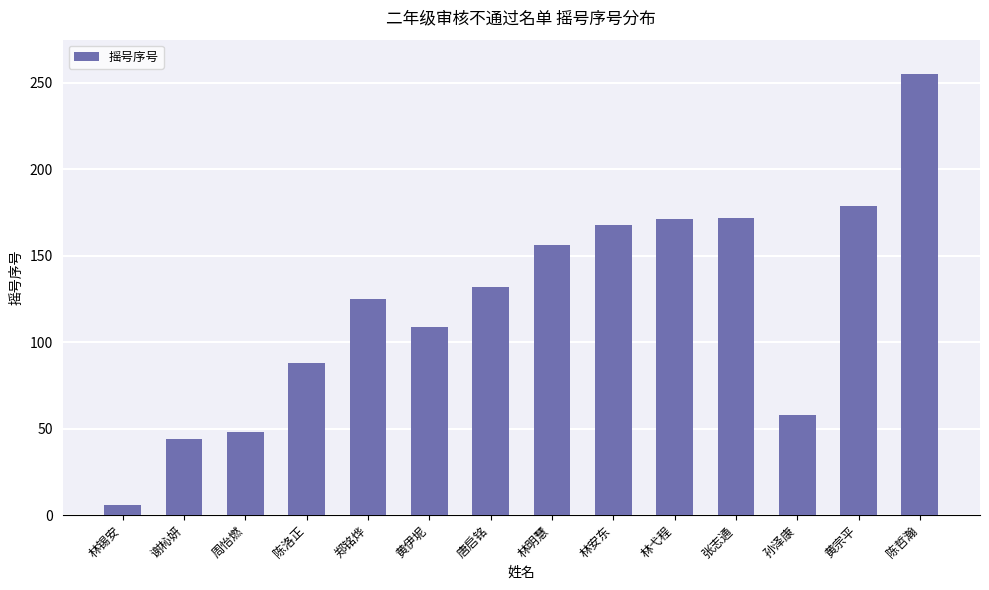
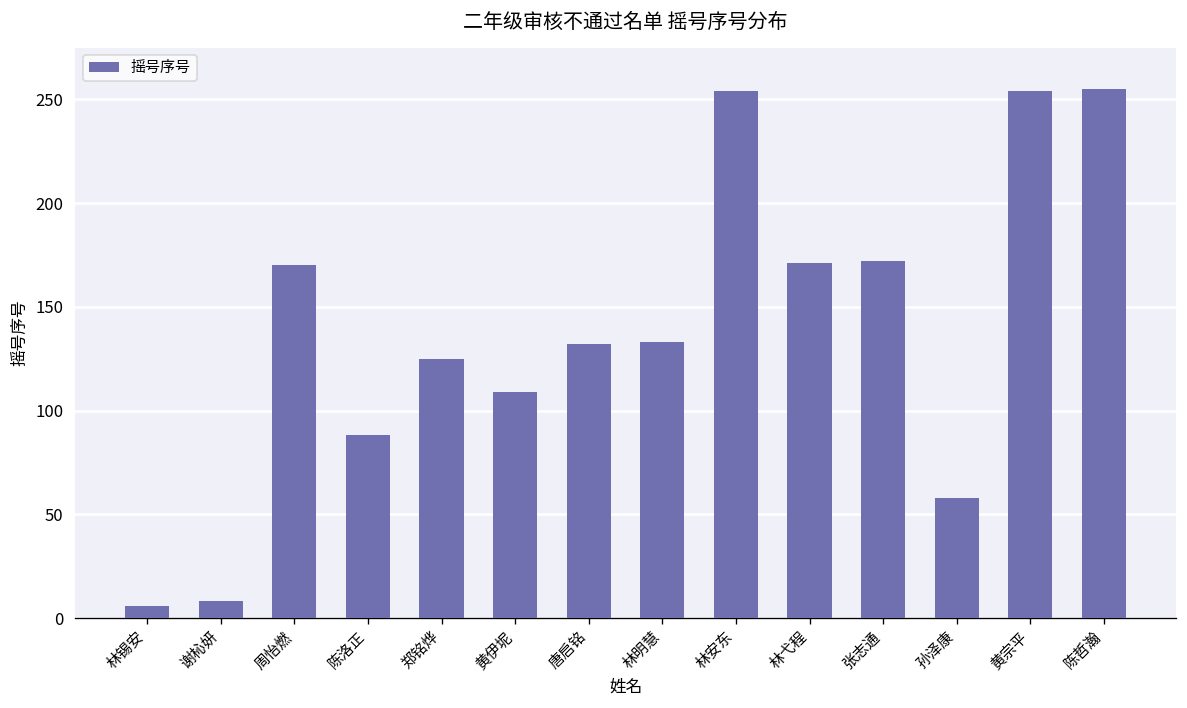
  {
    "林锡安": 6,
-   "谢杺妍": 44,
-   "周怡燃": 48,
+   "谢杺妍": 8,
+   "周怡燃": 170,
    "陈洛正": 88,
    "郑铭烨": 125,
    "黄伊坭": 109,
    "唐启铭": 132,
-   "林明慧": 156,
-   "林安东": 168,
+   "林明慧": 133,
+   "林安东": 254,
    "林弋程": 171,
    "张志通": 172,
    "孙泽康": 58,
-   "黄宗平": 179,
+   "黄宗平": 254,
    "陈哲瀚": 255
  }
